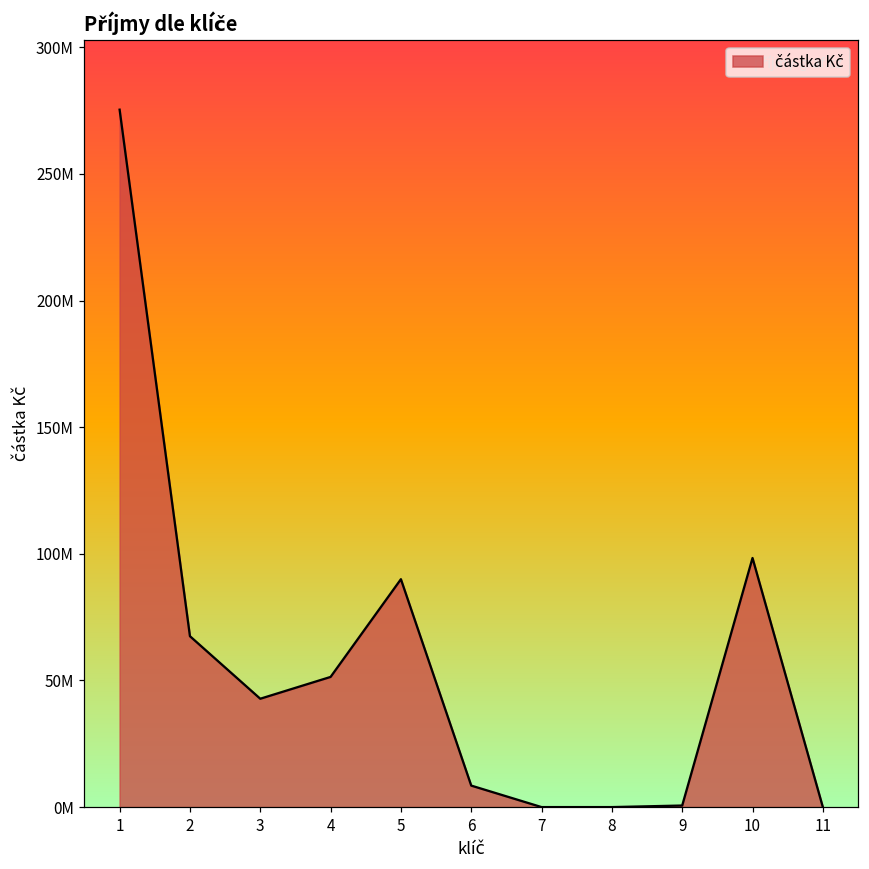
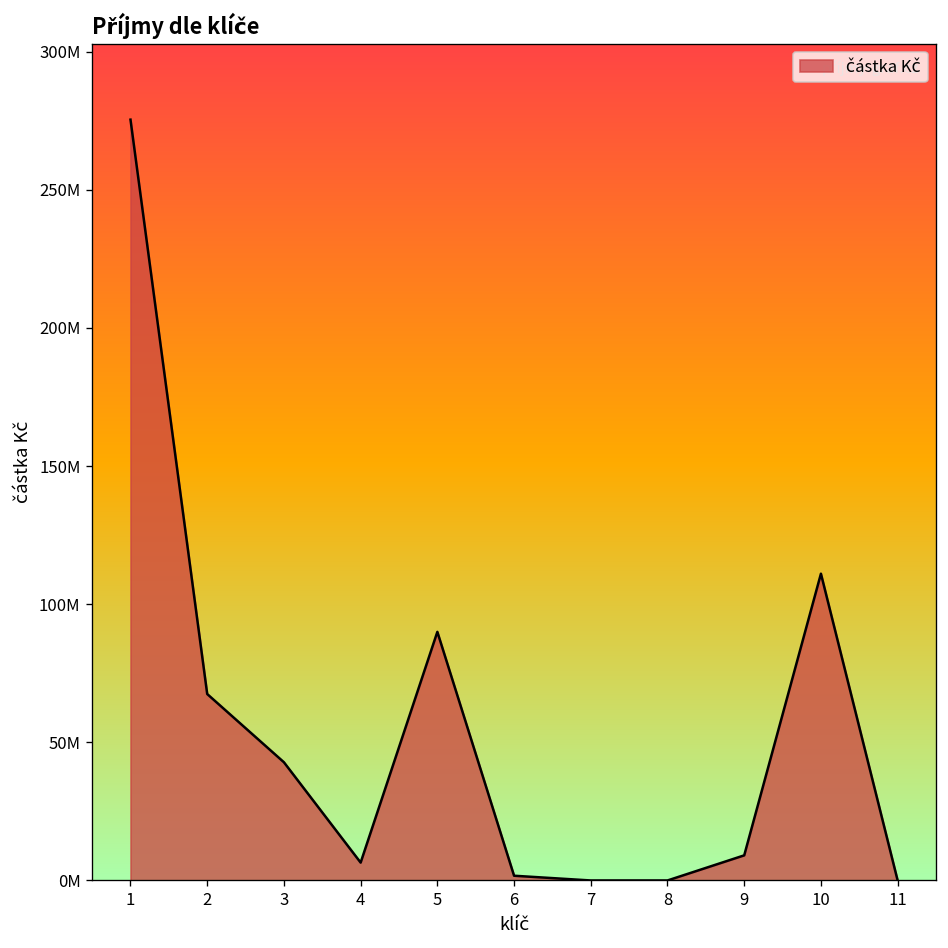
  {
    "1": 275000000,
    "2": 67000000,
    "3": 43000000,
-   "4": 51000000,
+   "4": 6000000,
    "5": 90000000,
-   "6": 8000000,
+   "6": 2000000,
    "7": 0,
    "8": 0,
-   "9": 1000000,
-   "10": 98000000,
+   "9": 9000000,
+   "10": 111000000,
    "11": 0
  }
